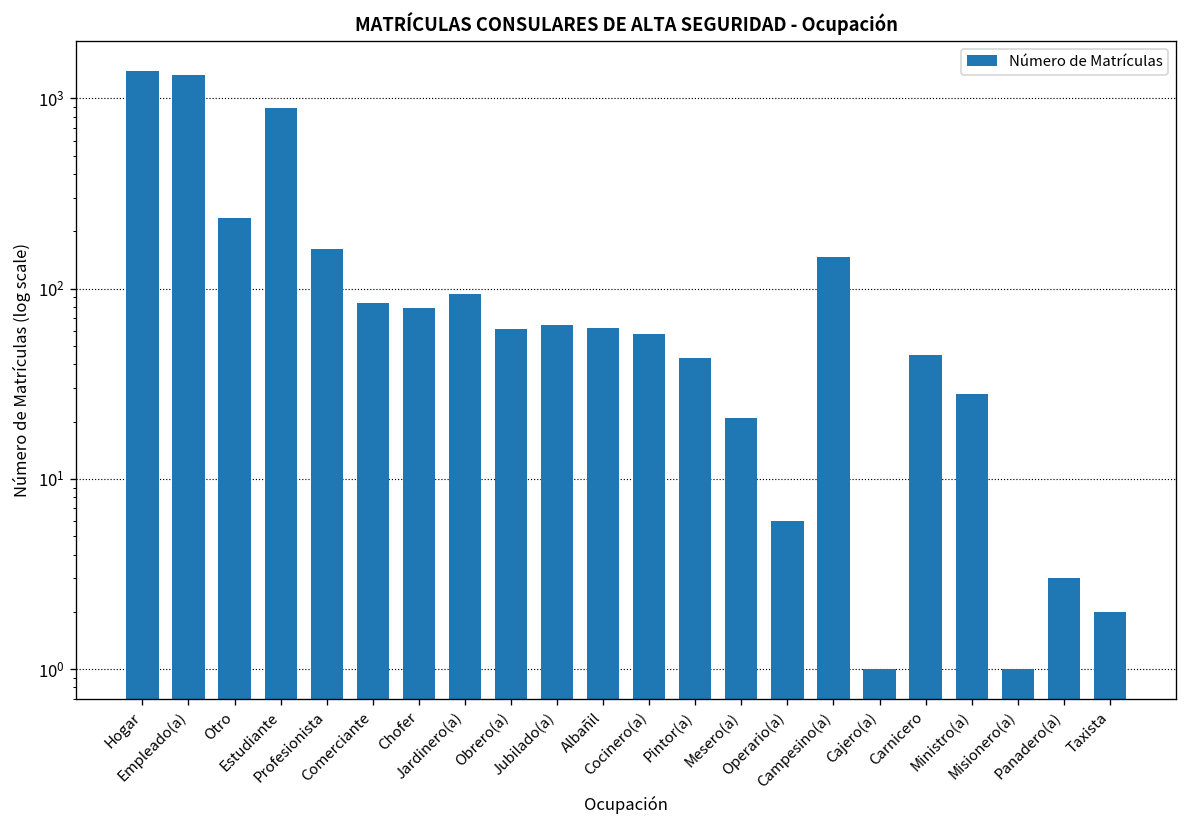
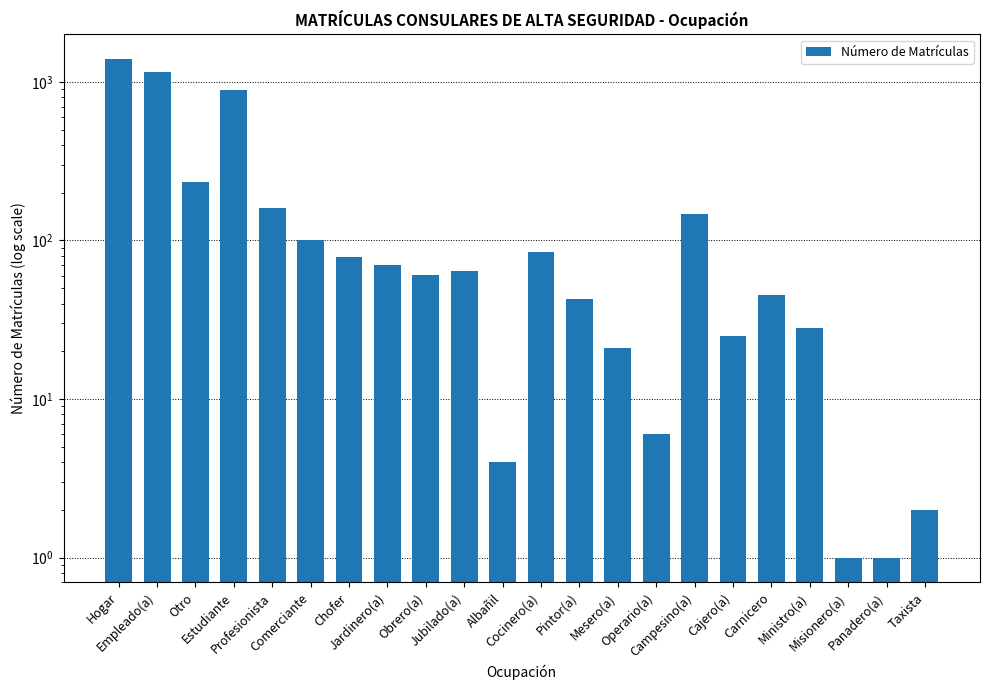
  {
    "Hogar": 1400,
-   "Empleado(a)": 1300,
+   "Empleado(a)": 1200,
    "Otro": 240,
    "Estudiante": 900,
    "Profesionista": 160,
-   "Comerciante": 80,
+   "Comerciante": 100,
    "Chofer": 80,
-   "Jardinero(a)": 90,
+   "Jardinero(a)": 70,
    "Obrero(a)": 61,
    "Jubilado(a)": 64,
-   "Albañil": 62,
-   "Cocinero(a)": 58,
+   "Albañil": 4,
+   "Cocinero(a)": 80,
    "Pintor(a)": 43,
    "Mesero(a)": 21,
    "Operario(a)": 6,
    "Campesino(a)": 150,
-   "Cajero(a)": 1,
+   "Cajero(a)": 25,
    "Carnicero": 45,
    "Ministro(a)": 28,
    "Misionero(a)": 1,
-   "Panadero(a)": 3,
+   "Panadero(a)": 1,
    "Taxista": 2
  }
